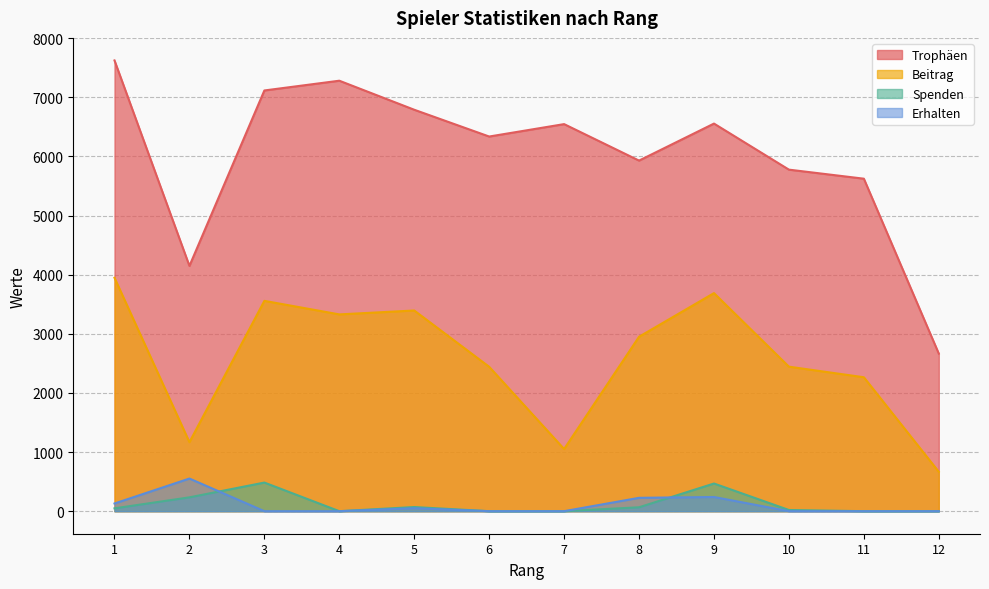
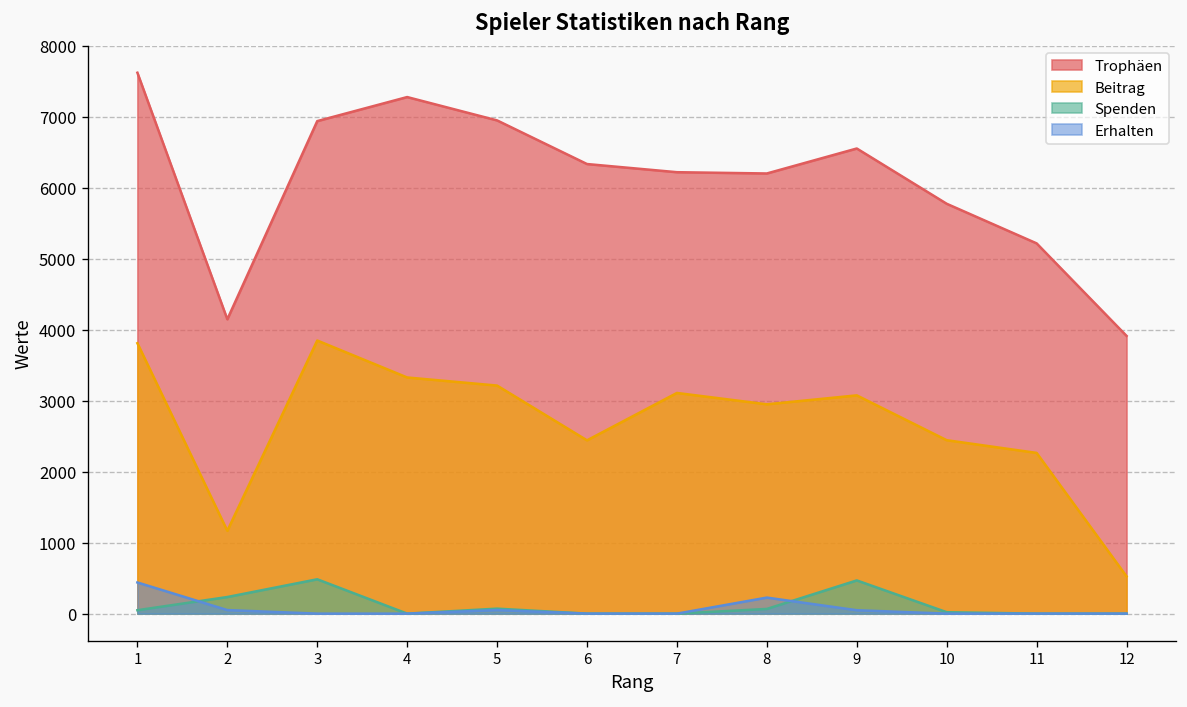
  {
    "Trophäen": {
      "1": 7600,
      "2": 4100,
-     "3": 7100,
+     "3": 6900,
      "4": 7300,
-     "5": 6800,
+     "5": 7000,
      "6": 6300,
-     "7": 6500,
-     "8": 5900,
+     "7": 6200,
+     "8": 6200,
      "9": 6600,
      "10": 5800,
-     "11": 5600,
-     "12": 2700
+     "11": 5200,
+     "12": 3900
    },
    "Beitrag": {
-     "1": 3900,
+     "1": 3800,
      "2": 1200,
-     "3": 3600,
+     "3": 3800,
      "4": 3300,
-     "5": 3400,
+     "5": 3200,
      "6": 2400,
-     "7": 1100,
+     "7": 3100,
      "8": 3000,
-     "9": 3700,
+     "9": 3100,
      "10": 2400,
      "11": 2300,
-     "12": 700
+     "12": 500
    },
    "Spenden": {
      "1": 0,
      "2": 200,
      "3": 500,
      "8": 100,
      "9": 500
    },
    "Erhalten": {
-     "1": 100,
-     "2": 600,
+     "1": 400,
+     "2": 100,
      "3": 0,
      "8": 200,
-     "9": 200
+     "9": 0
    }
  }
